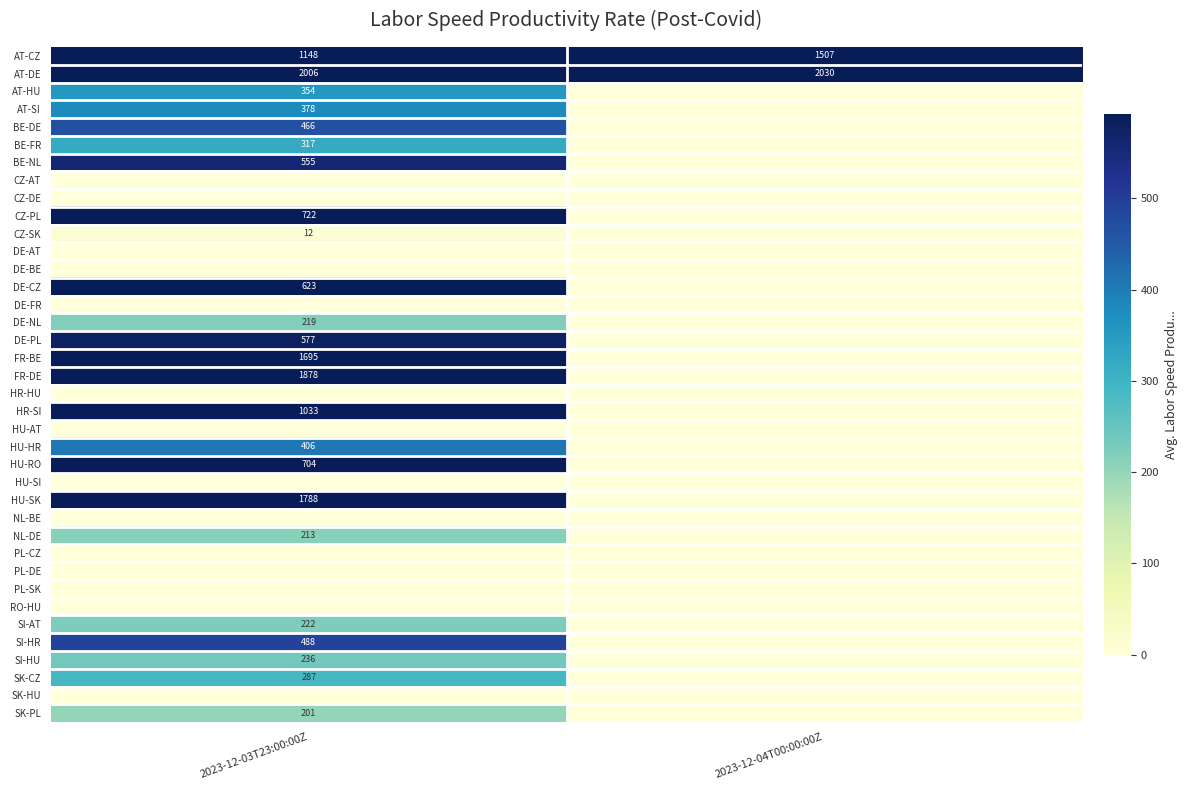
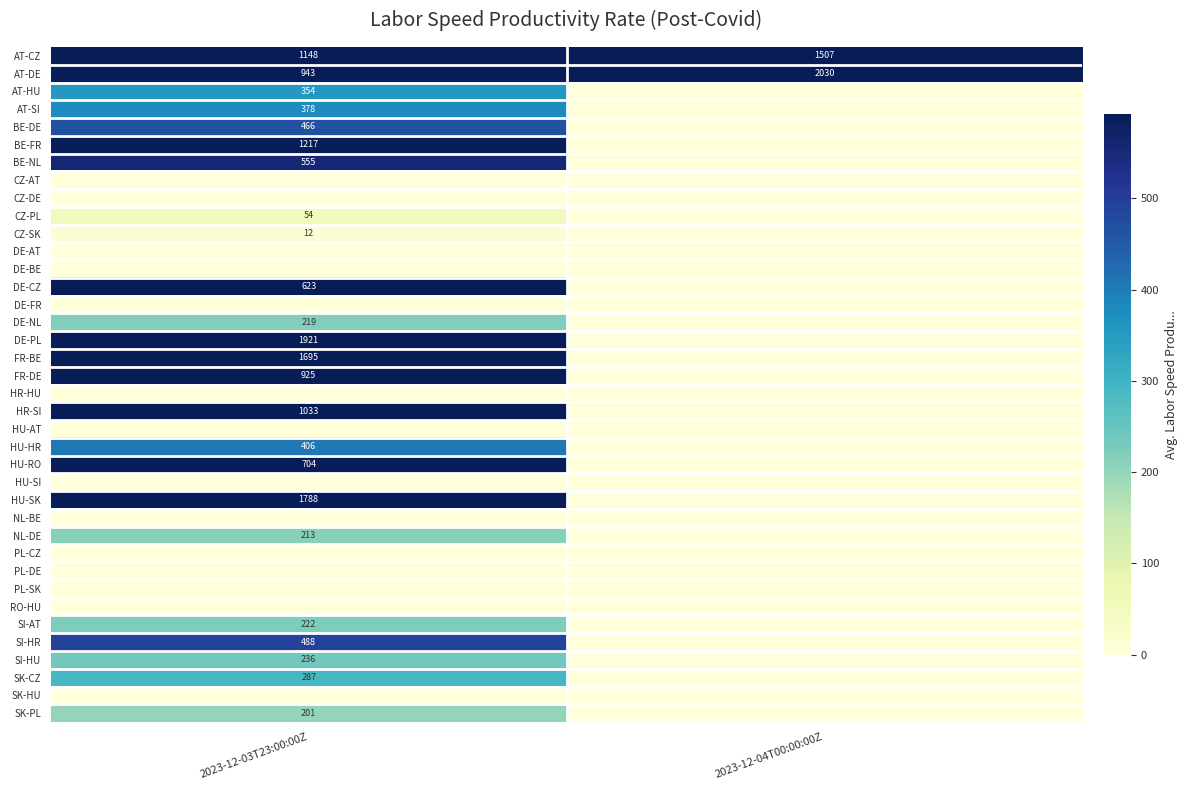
  {
    "AT-CZ": {
      "2023-12-03T23:00:00Z": 1148,
      "2023-12-04T00:00:00Z": 1507
    },
    "AT-DE": {
-     "2023-12-03T23:00:00Z": 2006,
+     "2023-12-03T23:00:00Z": 943,
      "2023-12-04T00:00:00Z": 2030
    },
    "AT-HU": {
      "2023-12-03T23:00:00Z": 354
    },
    "AT-SI": {
      "2023-12-03T23:00:00Z": 378
    },
    "BE-DE": {
      "2023-12-03T23:00:00Z": 466
    },
    "BE-FR": {
-     "2023-12-03T23:00:00Z": 317
+     "2023-12-03T23:00:00Z": 1217
    },
    "BE-NL": {
      "2023-12-03T23:00:00Z": 555
    },
    "CZ-PL": {
-     "2023-12-03T23:00:00Z": 722
+     "2023-12-03T23:00:00Z": 54
    },
    "CZ-SK": {
      "2023-12-03T23:00:00Z": 12
    },
    "DE-CZ": {
      "2023-12-03T23:00:00Z": 623
    },
    "DE-NL": {
      "2023-12-03T23:00:00Z": 219
    },
    "DE-PL": {
-     "2023-12-03T23:00:00Z": 577
+     "2023-12-03T23:00:00Z": 1921
    },
    "FR-BE": {
      "2023-12-03T23:00:00Z": 1695
    },
    "FR-DE": {
-     "2023-12-03T23:00:00Z": 1878
+     "2023-12-03T23:00:00Z": 925
    },
    "HR-SI": {
      "2023-12-03T23:00:00Z": 1033
    },
    "HU-HR": {
      "2023-12-03T23:00:00Z": 406
    },
    "HU-RO": {
      "2023-12-03T23:00:00Z": 704
    },
    "HU-SK": {
      "2023-12-03T23:00:00Z": 1788
    },
    "NL-DE": {
      "2023-12-03T23:00:00Z": 213
    },
    "SI-AT": {
      "2023-12-03T23:00:00Z": 222
    },
    "SI-HR": {
      "2023-12-03T23:00:00Z": 488
    },
    "SI-HU": {
      "2023-12-03T23:00:00Z": 236
    },
    "SK-CZ": {
      "2023-12-03T23:00:00Z": 287
    },
    "SK-PL": {
      "2023-12-03T23:00:00Z": 201
    }
  }
